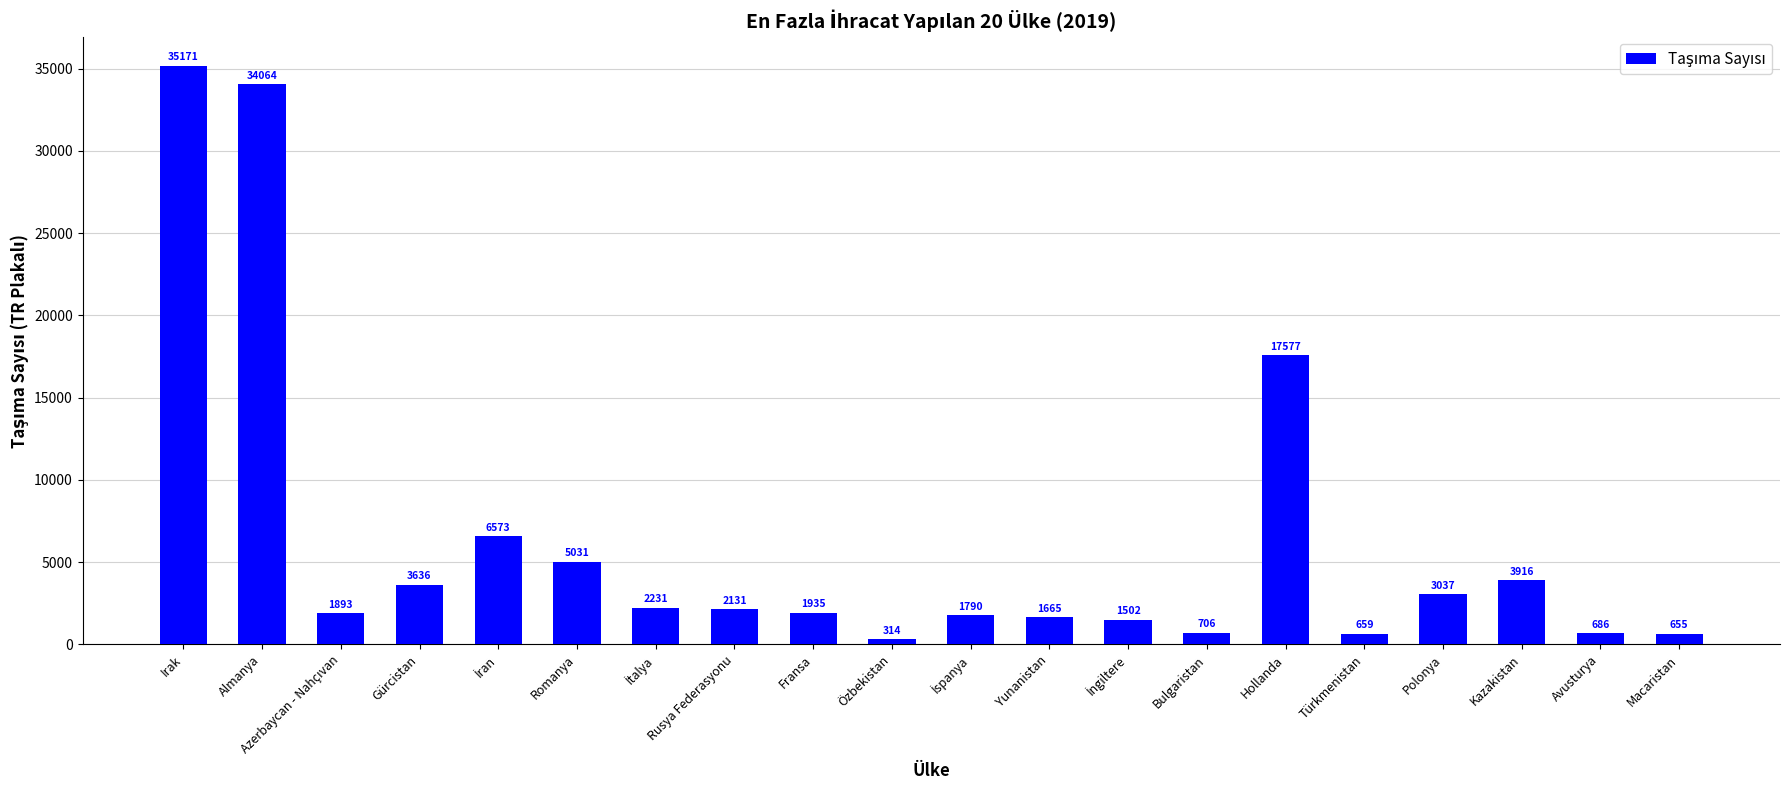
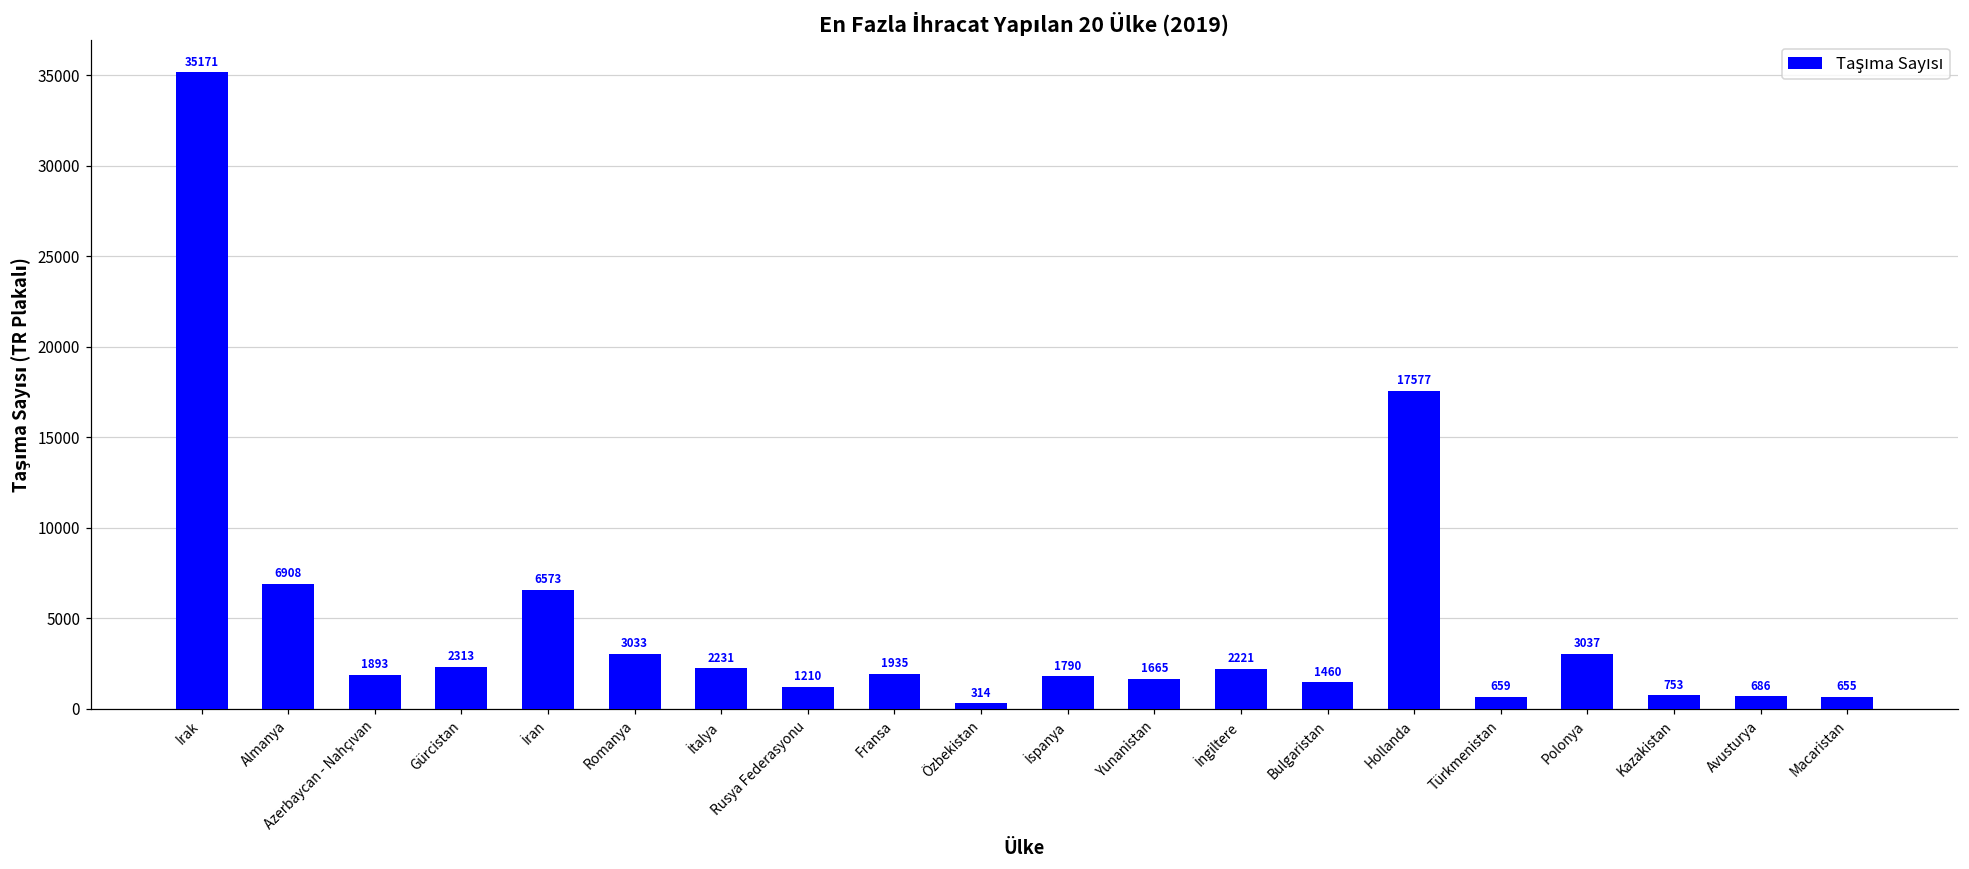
  {
    "Irak": 35171,
-   "Almanya": 34064,
+   "Almanya": 6908,
    "Azerbaycan - Nahçıvan": 1893,
-   "Gürcistan": 3636,
+   "Gürcistan": 2313,
    "İran": 6573,
-   "Romanya": 5031,
+   "Romanya": 3033,
    "İtalya": 2231,
-   "Rusya Federasyonu": 2131,
+   "Rusya Federasyonu": 1210,
    "Fransa": 1935,
    "Özbekistan": 314,
    "İspanya": 1790,
    "Yunanistan": 1665,
-   "İngiltere": 1502,
-   "Bulgaristan": 706,
+   "İngiltere": 2221,
+   "Bulgaristan": 1460,
    "Hollanda": 17577,
    "Türkmenistan": 659,
    "Polonya": 3037,
-   "Kazakistan": 3916,
+   "Kazakistan": 753,
    "Avusturya": 686,
    "Macaristan": 655
  }
